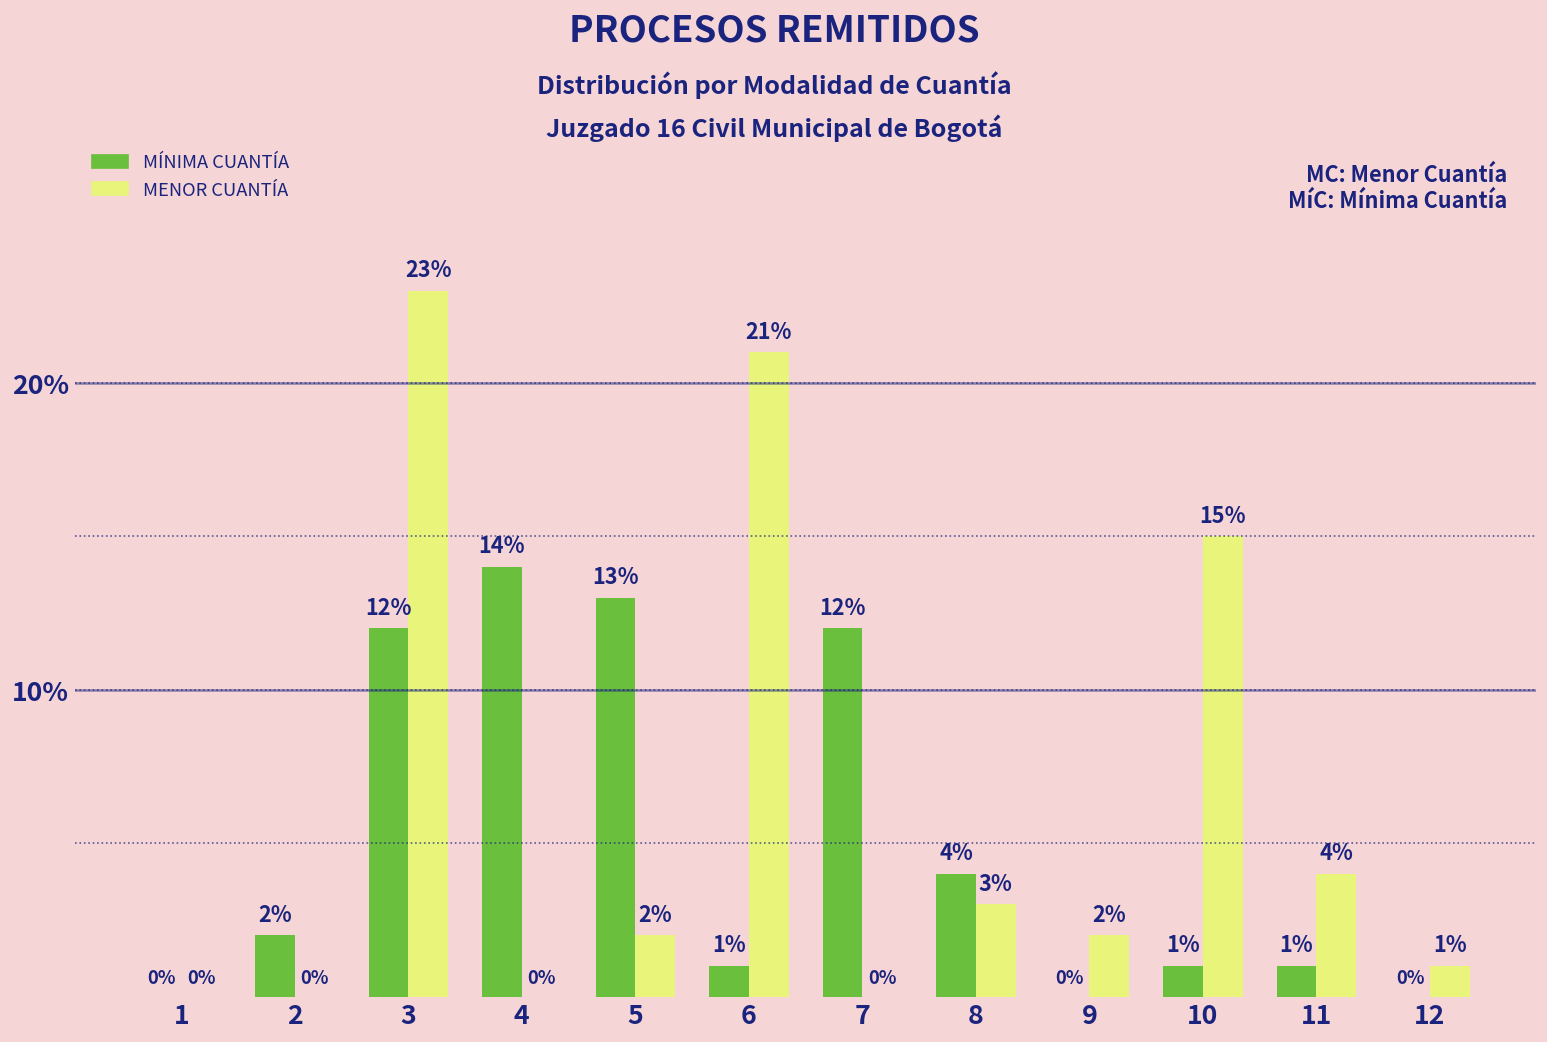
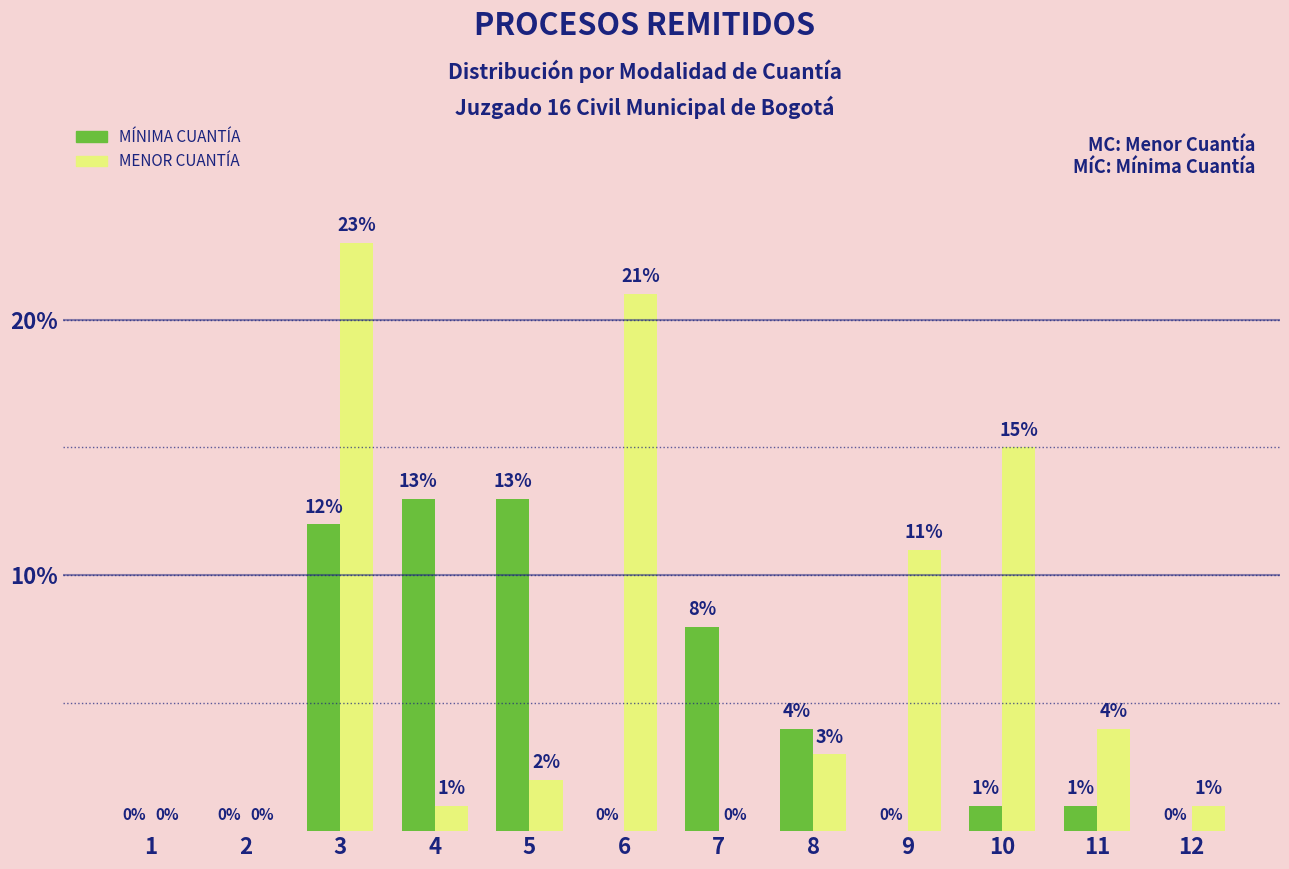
  {
    "MÍNIMA CUANTÍA": {
      "1": "0%",
-     "2": "2%",
+     "2": "0%",
      "3": "12%",
-     "4": "14%",
+     "4": "13%",
      "5": "13%",
-     "6": "1%",
-     "7": "12%",
+     "6": "0%",
+     "7": "8%",
      "8": "4%",
      "9": "0%",
      "10": "1%",
      "11": "1%",
      "12": "0%"
    },
    "MENOR CUANTÍA": {
      "1": "0%",
      "2": "0%",
      "3": "23%",
-     "4": "0%",
+     "4": "1%",
      "5": "2%",
      "6": "21%",
      "7": "0%",
      "8": "3%",
-     "9": "2%",
+     "9": "11%",
      "10": "15%",
      "11": "4%",
      "12": "1%"
    }
  }
